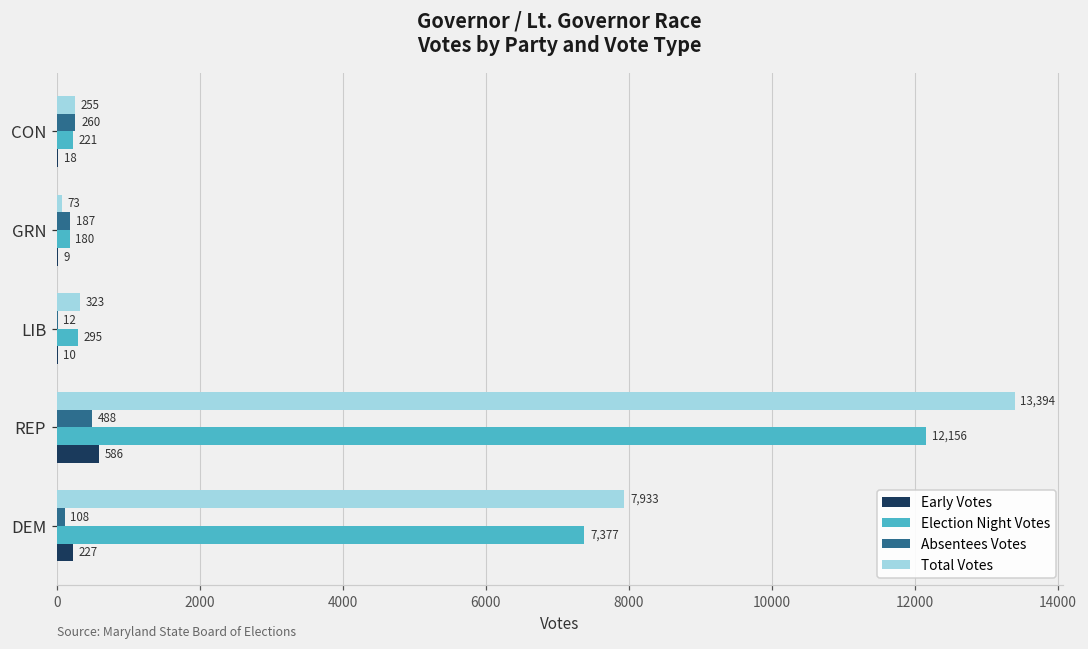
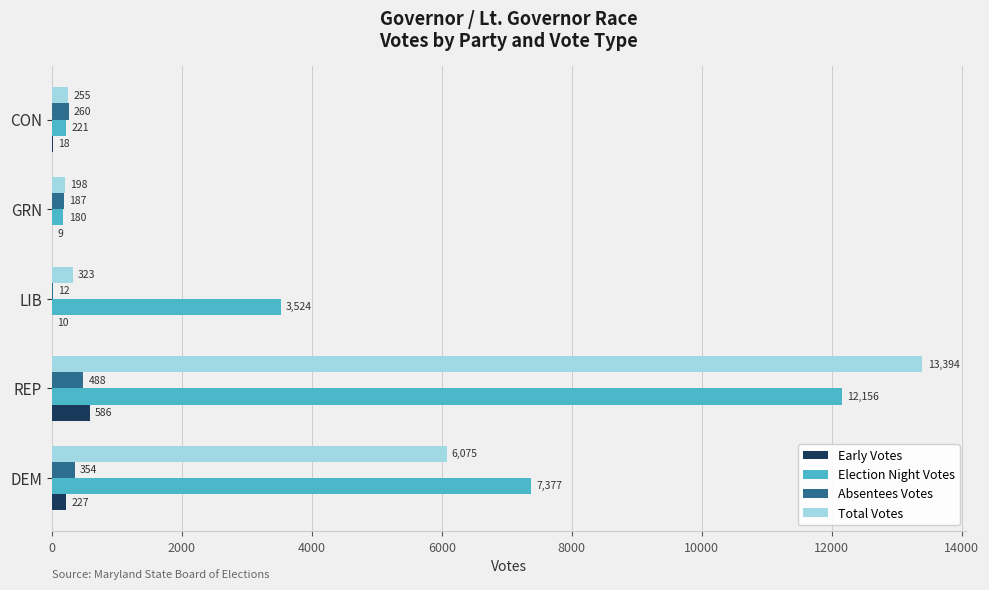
  {
    "Early Votes": {
      "CON": "18",
      "GRN": "9",
      "LIB": "10",
      "REP": "586",
      "DEM": "227"
    },
    "Election Night Votes": {
      "CON": "221",
      "GRN": "180",
-     "LIB": "295",
+     "LIB": "3,524",
      "REP": "12,156",
      "DEM": "7,377"
    },
    "Absentees Votes": {
      "CON": "260",
      "GRN": "187",
      "LIB": "12",
      "REP": "488",
-     "DEM": "108"
+     "DEM": "354"
    },
    "Total Votes": {
      "CON": "255",
-     "GRN": "73",
+     "GRN": "198",
      "LIB": "323",
      "REP": "13,394",
-     "DEM": "7,933"
+     "DEM": "6,075"
    }
  }
